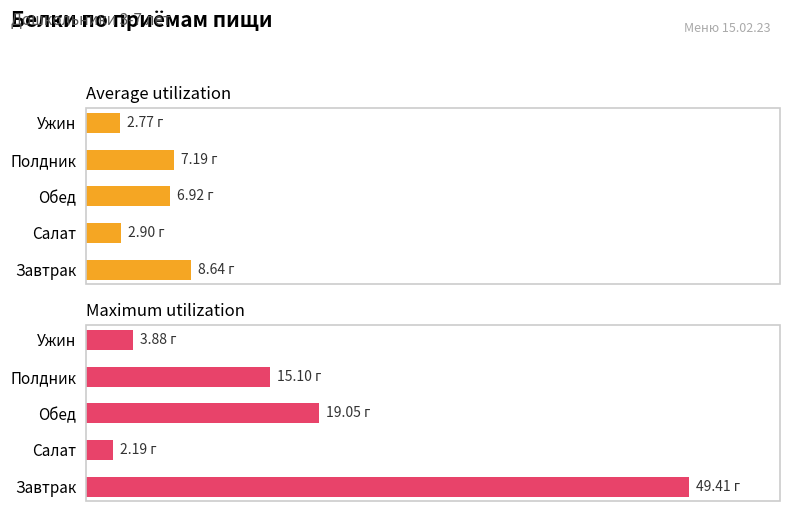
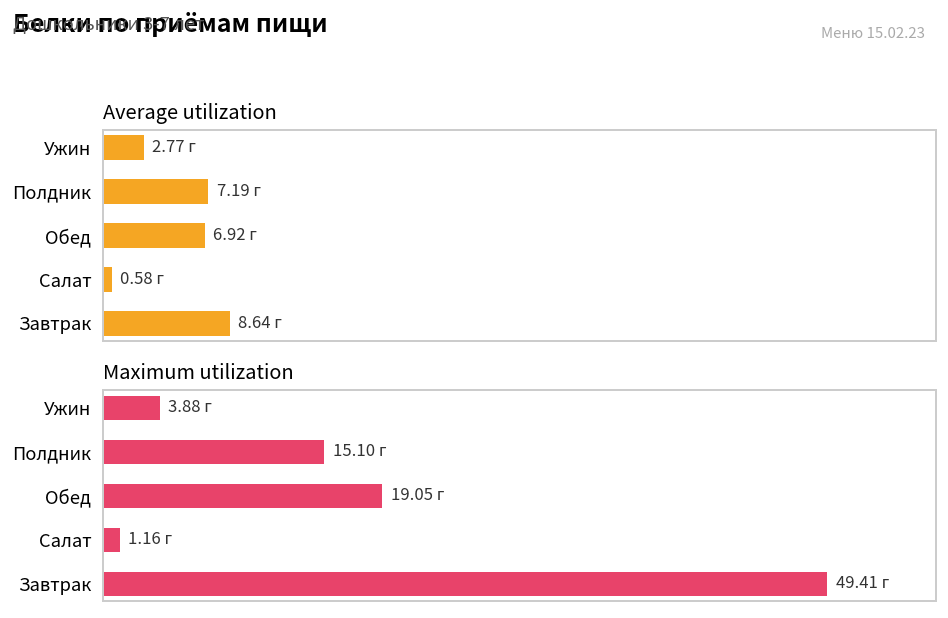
  {
    "Average utilization": {
      "Ужин": 2.77,
      "Полдник": 7.19,
      "Обед": 6.92,
-     "Салат": 2.90,
+     "Салат": 0.58,
      "Завтрак": 8.64
    },
    "Maximum utilization": {
      "Ужин": 3.88,
      "Полдник": 15.10,
      "Обед": 19.05,
-     "Салат": 2.19,
+     "Салат": 1.16,
      "Завтрак": 49.41
    }
  }
